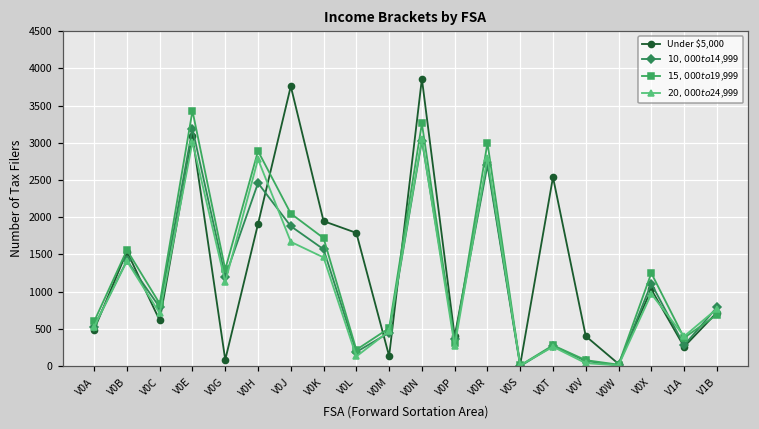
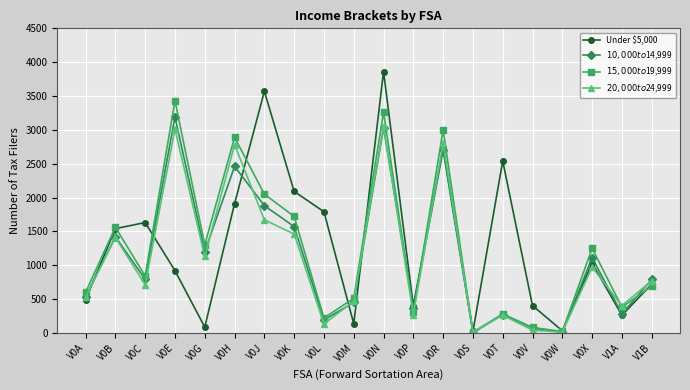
  {
    "Under $5,000": {
      "V0A": 500,
-     "V0C": 600,
-     "V0E": 3100,
+     "V0C": 1600,
+     "V0E": 900,
      "V0G": 100,
      "V0H": 1900,
-     "V0J": 3800,
-     "V0K": 1900,
+     "V0J": 3600,
+     "V0K": 2100,
      "V0L": 1800,
      "V0M": 100,
      "V0N": 3900,
      "V0P": 400,
      "V0R": 2700,
      "V0T": 2500,
      "V0V": 400,
      "V0X": 1000
    }
  }
